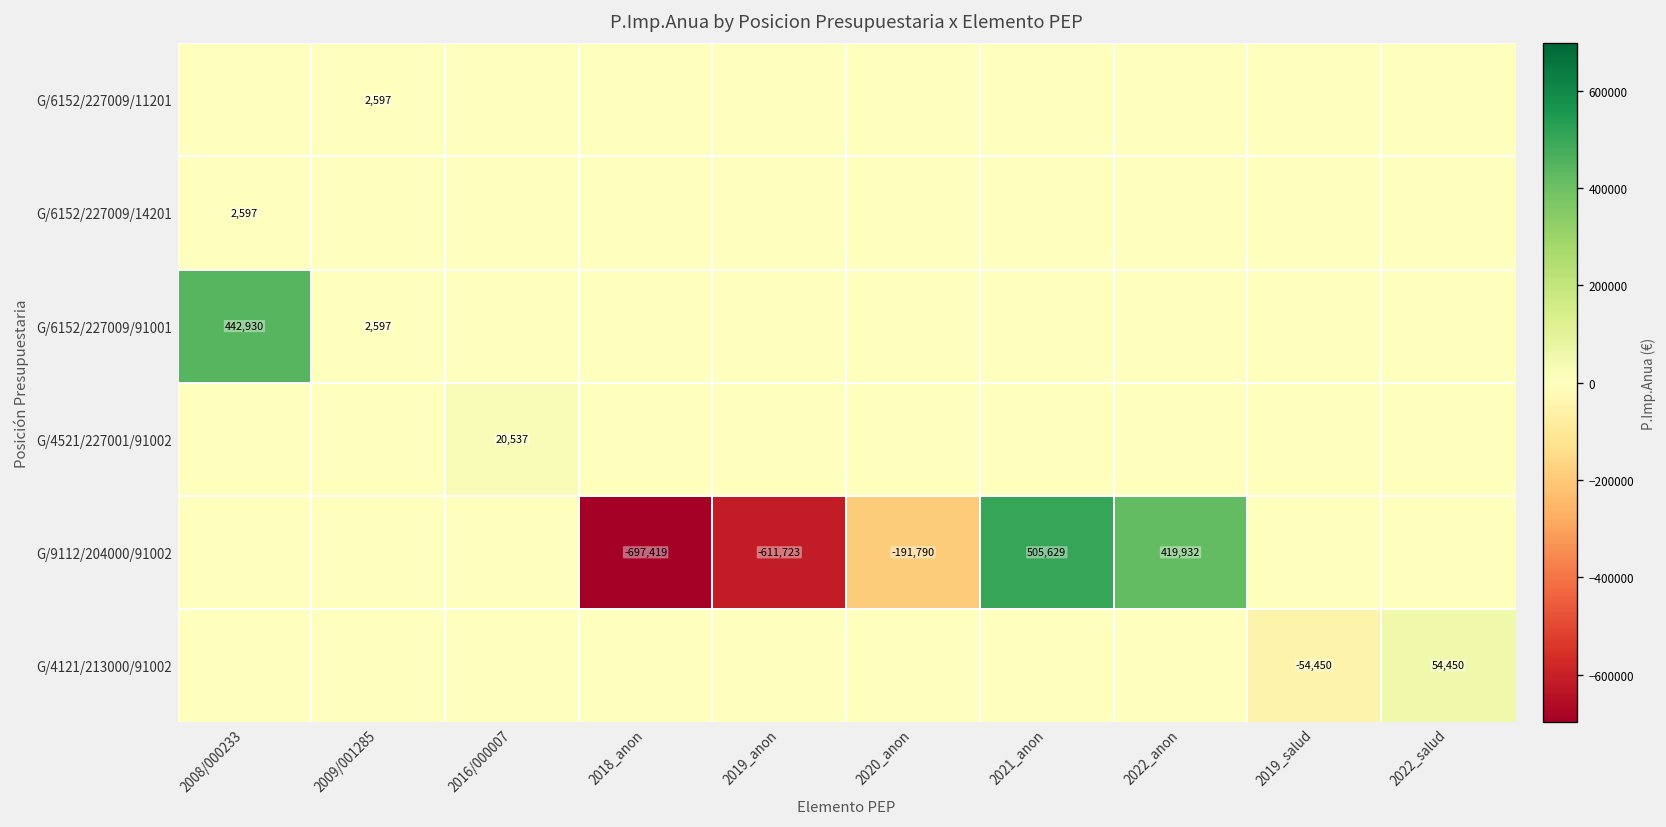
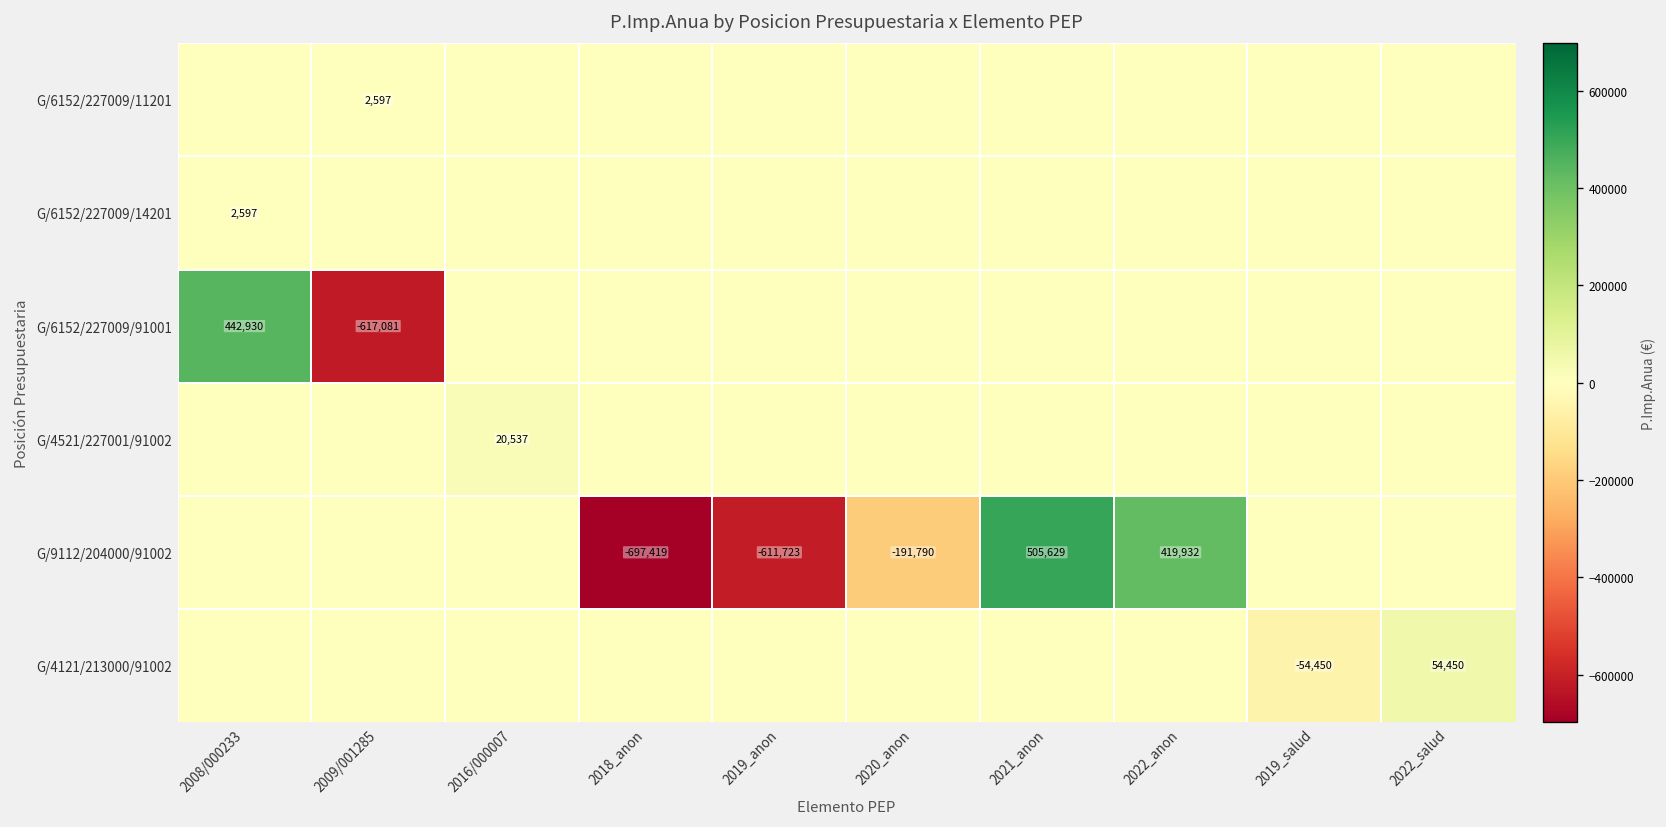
  {
    "G/6152/227009/91001": {
-     "2009/001285": "2,597"
+     "2009/001285": "-617,081"
    }
  }
